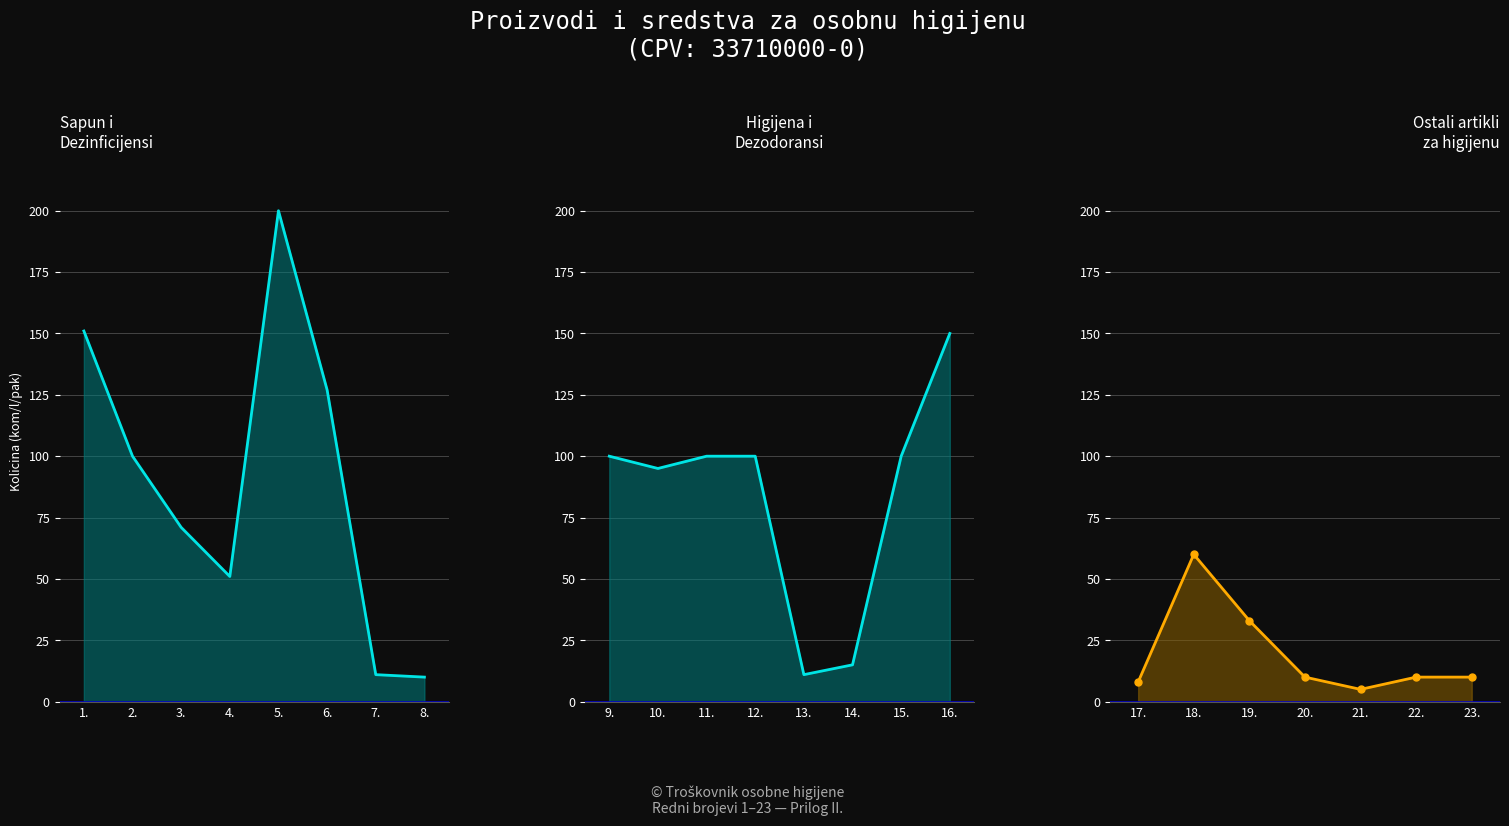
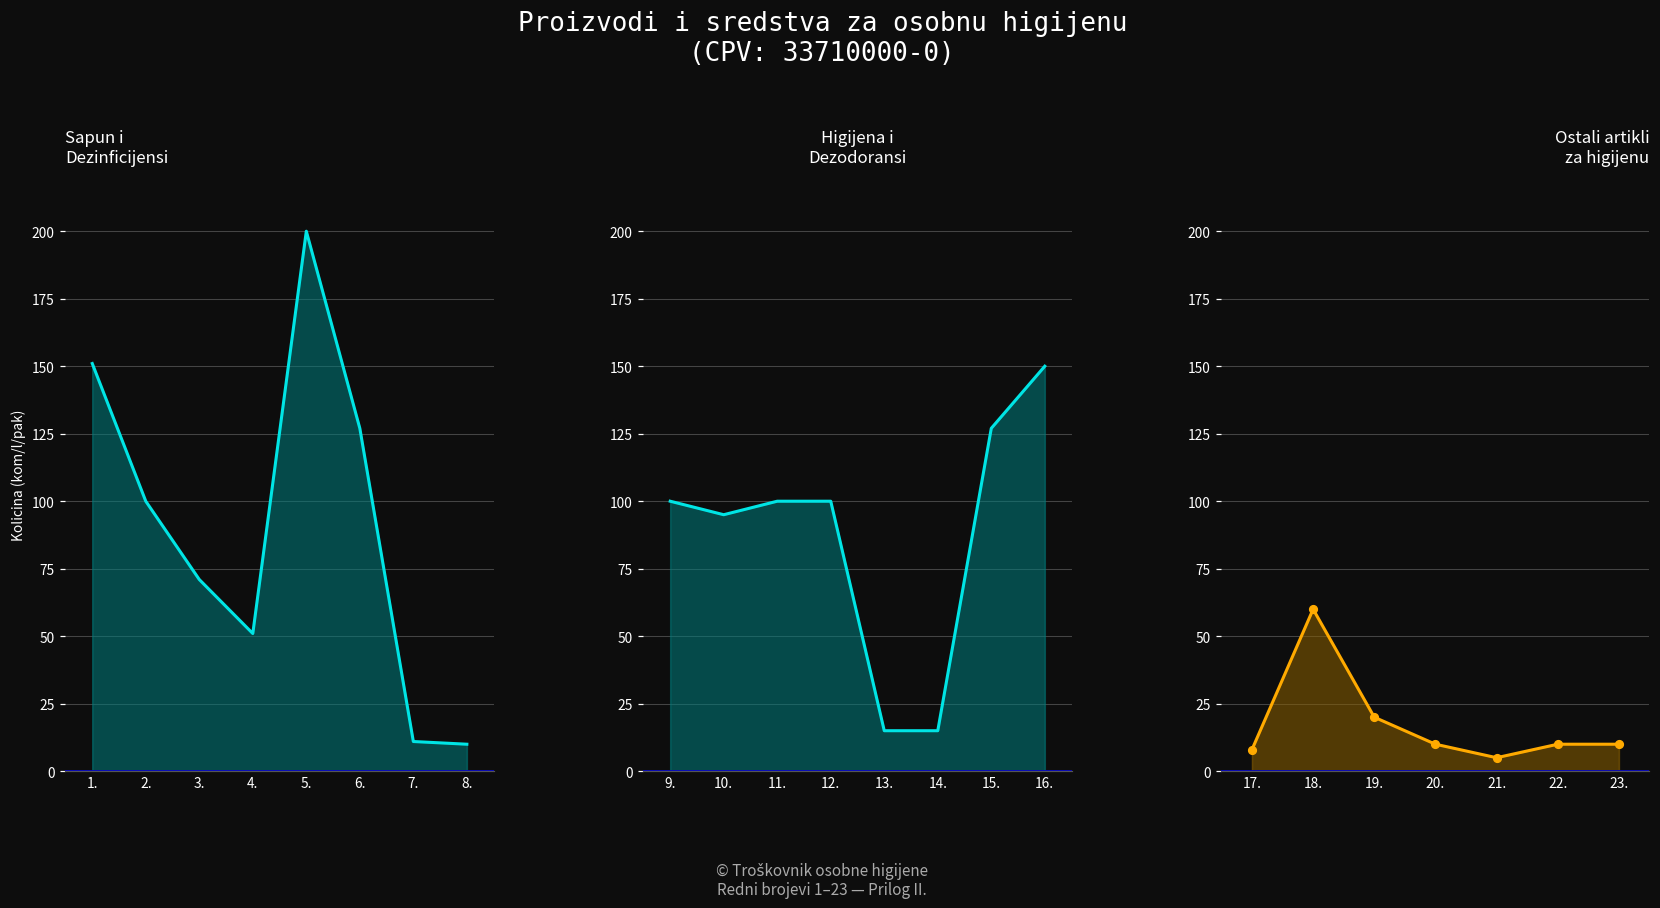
  {
    "Sapun i Dezinficijensi": {
      "1.": 151,
      "2.": 100,
      "3.": 71,
      "4.": 51,
      "5.": 200,
      "6.": 127,
      "7.": 11,
      "8.": 10
    },
    "Higijena i Dezodoransi": {
      "9.": 100,
      "10.": 95,
      "11.": 100,
      "12.": 100,
-     "13.": 11,
+     "13.": 15,
      "14.": 15,
-     "15.": 100,
+     "15.": 127,
      "16.": 150
    },
    "Ostali artikli za higijenu": {
      "17.": 8,
      "18.": 60,
-     "19.": 33,
+     "19.": 20,
      "20.": 10,
      "21.": 5,
      "22.": 10,
      "23.": 10
    }
  }
